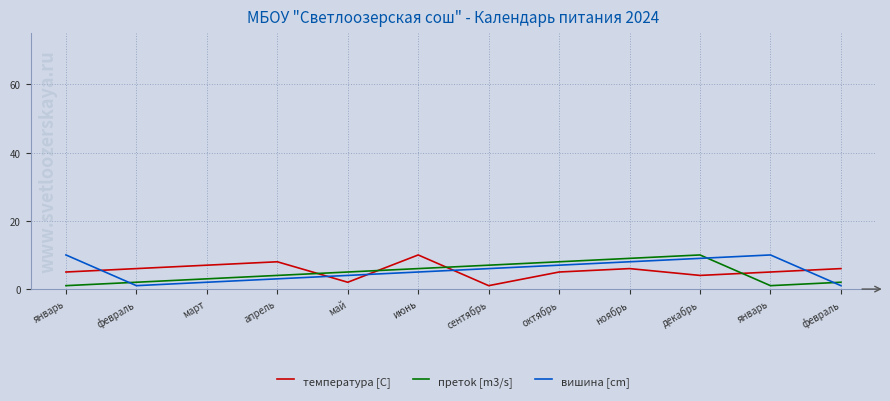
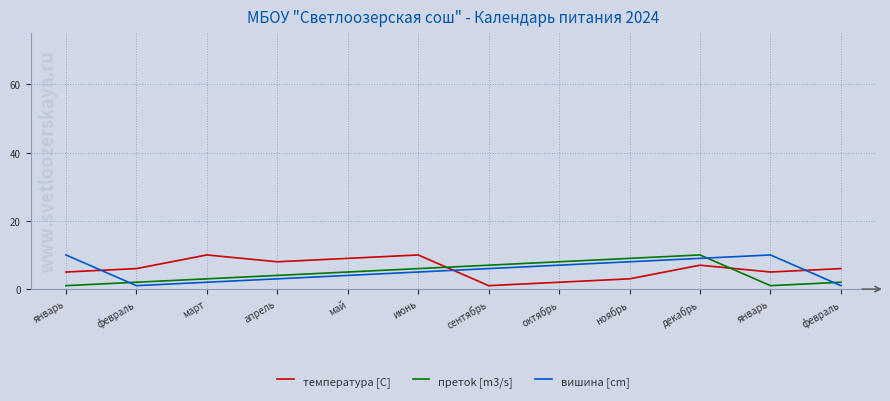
  {
    "температура [C]": {
-     "март": 7,
+     "март": 10,
      "апрель": 8,
-     "май": 2,
+     "май": 9,
      "июнь": 10,
      "сентябрь": 1,
-     "октябрь": 5,
-     "ноябрь": 6,
-     "декабрь": 4
+     "октябрь": 2,
+     "ноябрь": 3,
+     "декабрь": 7
    },
    "претоk [m3/s]": {
      "март": 3,
      "апрель": 4,
      "май": 5,
      "июнь": 6,
      "сентябрь": 7,
      "октябрь": 8,
      "ноябрь": 9,
      "декабрь": 10
    },
    "вишина [cm]": {
      "март": 2,
      "апрель": 3,
      "май": 4,
      "июнь": 5,
      "сентябрь": 6,
      "октябрь": 7,
      "ноябрь": 8,
      "декабрь": 9
    }
  }
